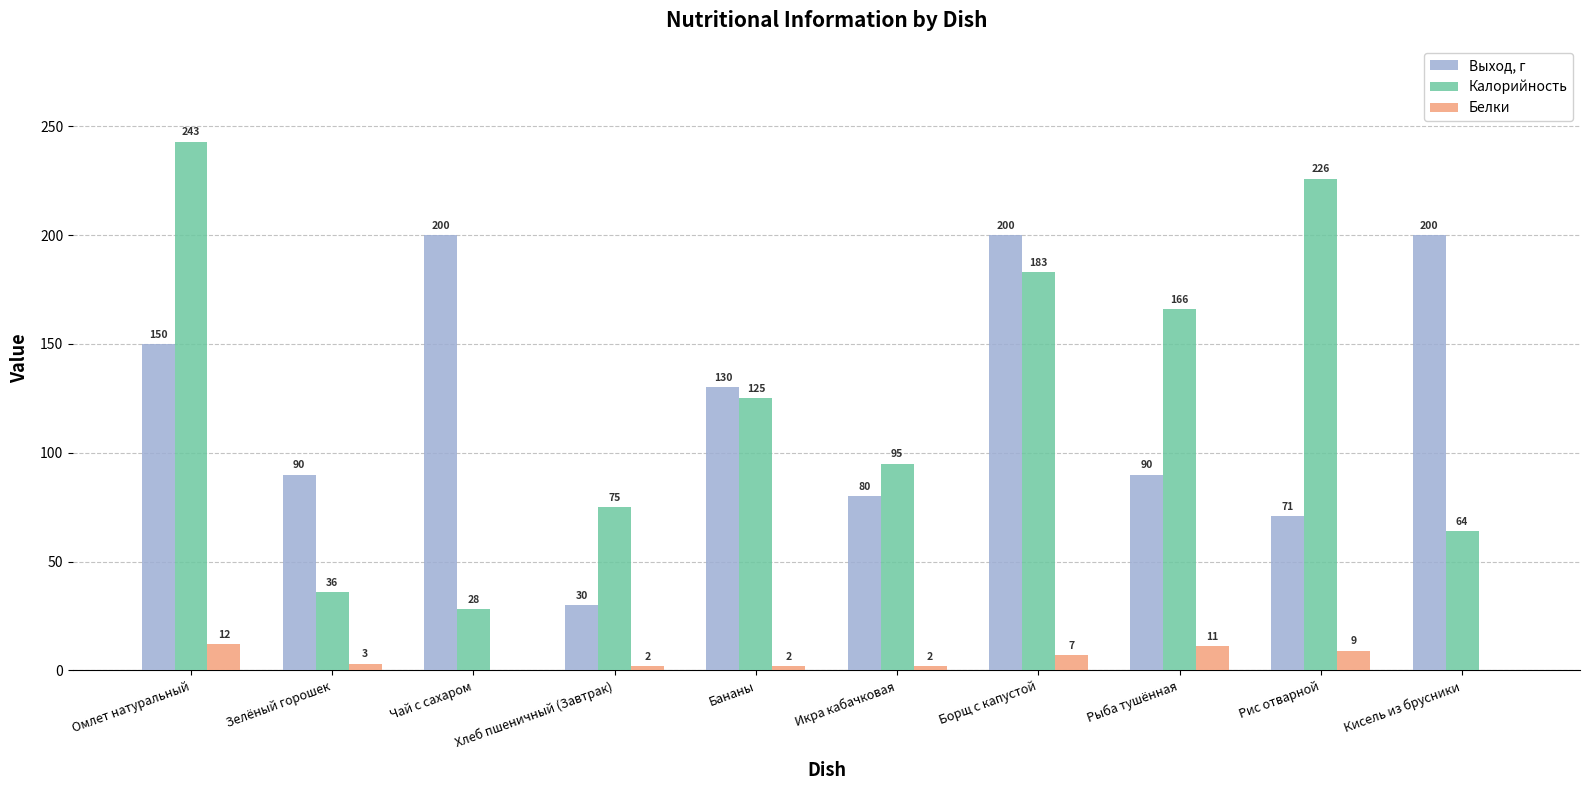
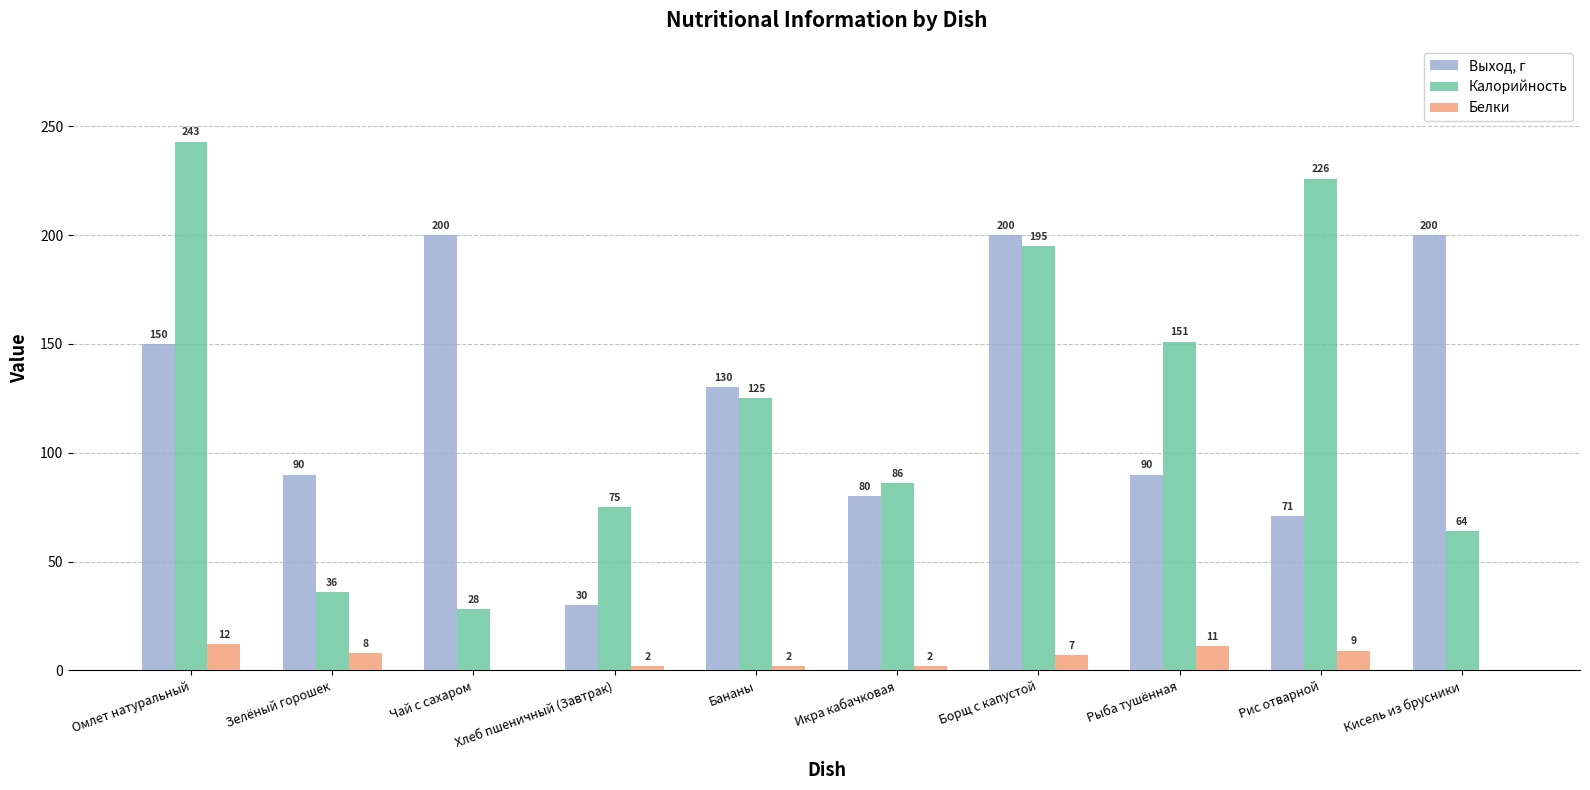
  {
    "Выход, г": {
      "Омлет натуральный": 150,
      "Зелёный горошек": 90,
      "Чай с сахаром": 200,
      "Хлеб пшеничный (Завтрак)": 30,
      "Бананы": 130,
      "Икра кабачковая": 80,
      "Борщ с капустой": 200,
      "Рыба тушённая": 90,
      "Рис отварной": 71,
      "Кисель из брусники": 200
    },
    "Калорийность": {
      "Омлет натуральный": 243,
      "Зелёный горошек": 36,
      "Чай с сахаром": 28,
      "Хлеб пшеничный (Завтрак)": 75,
      "Бананы": 125,
-     "Икра кабачковая": 95,
-     "Борщ с капустой": 183,
-     "Рыба тушённая": 166,
+     "Икра кабачковая": 86,
+     "Борщ с капустой": 195,
+     "Рыба тушённая": 151,
      "Рис отварной": 226,
      "Кисель из брусники": 64
    },
    "Белки": {
      "Омлет натуральный": 12,
-     "Зелёный горошек": 3,
+     "Зелёный горошек": 8,
      "Хлеб пшеничный (Завтрак)": 2,
      "Бананы": 2,
      "Икра кабачковая": 2,
      "Борщ с капустой": 7,
      "Рыба тушённая": 11,
      "Рис отварной": 9
    }
  }
